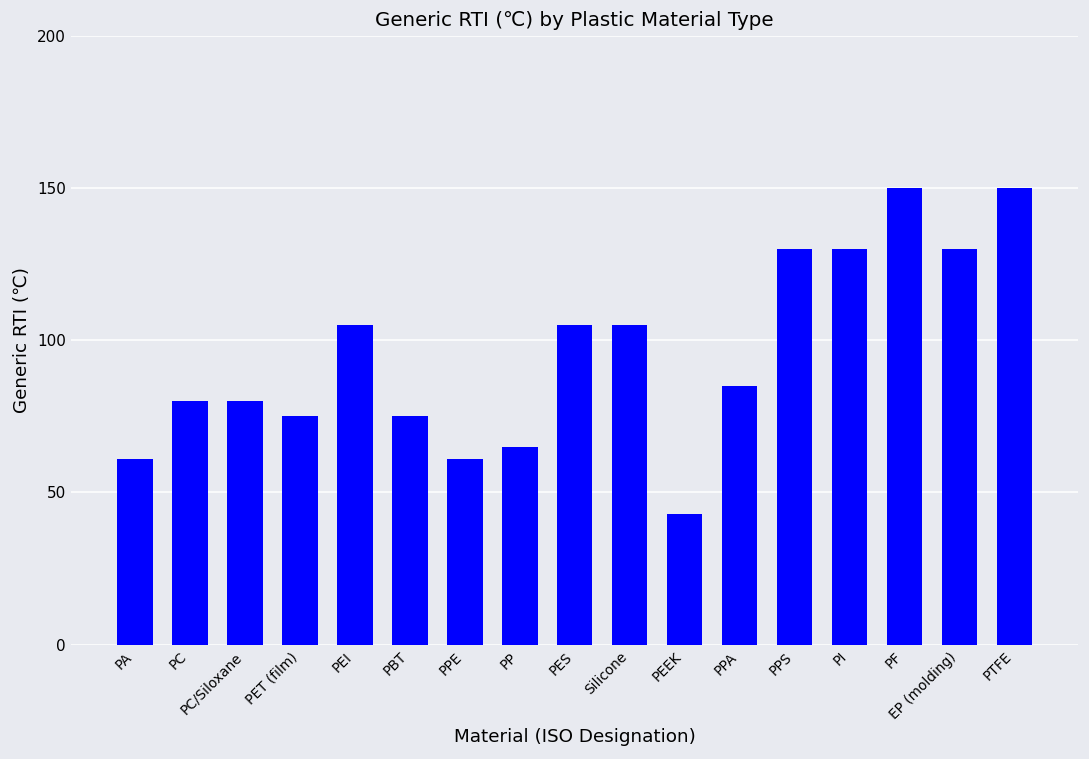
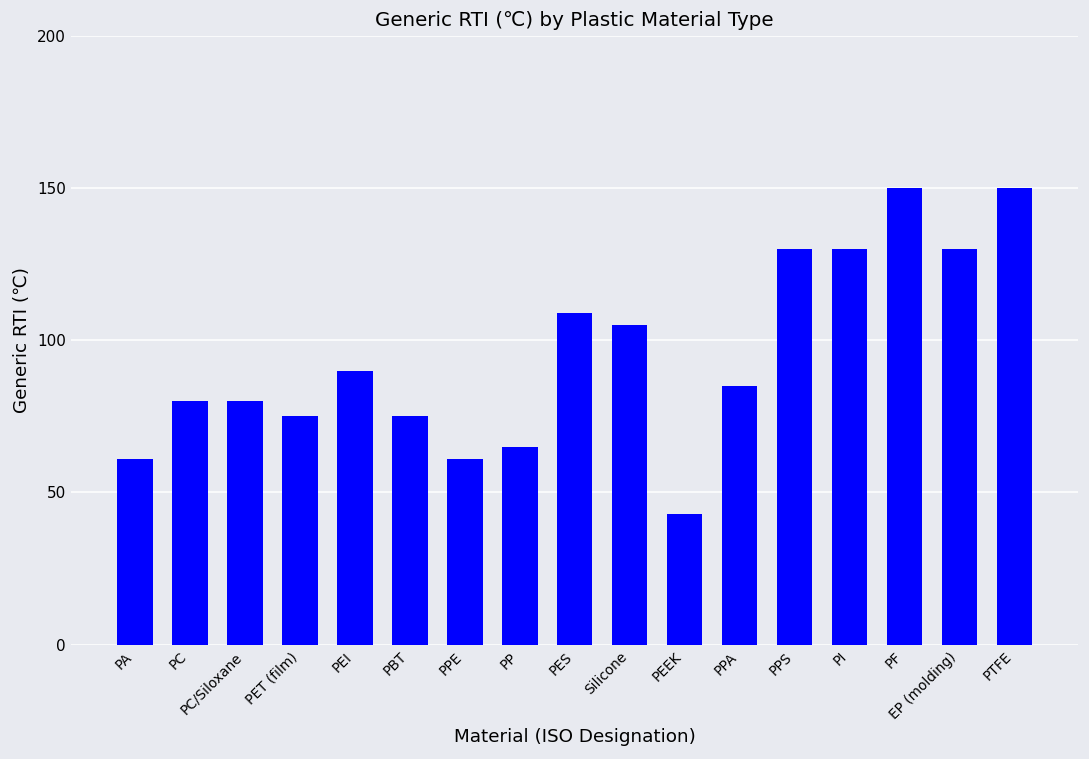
  {
    "PA": 61,
    "PC": 80,
    "PC/Siloxane": 80,
    "PET (film)": 75,
-   "PEI": 105,
+   "PEI": 90,
    "PBT": 75,
    "PPE": 61,
    "PP": 65,
-   "PES": 105,
+   "PES": 109,
    "Silicone": 105,
    "PEEK": 43,
    "PPA": 85,
    "PPS": 130,
    "PI": 130,
    "PF": 150,
    "EP (molding)": 130,
    "PTFE": 150
  }
